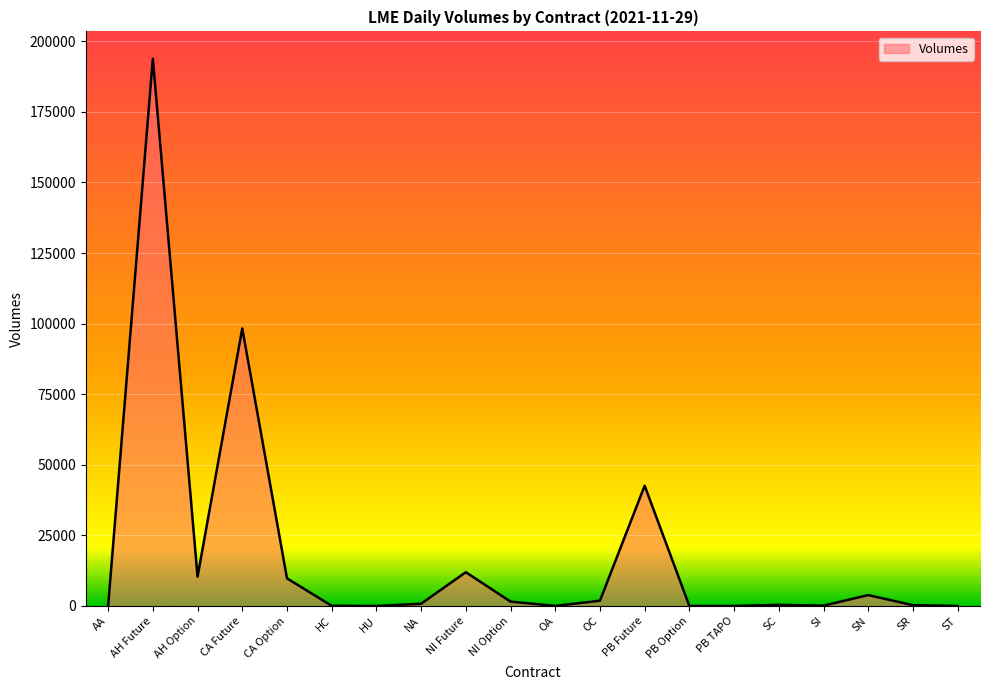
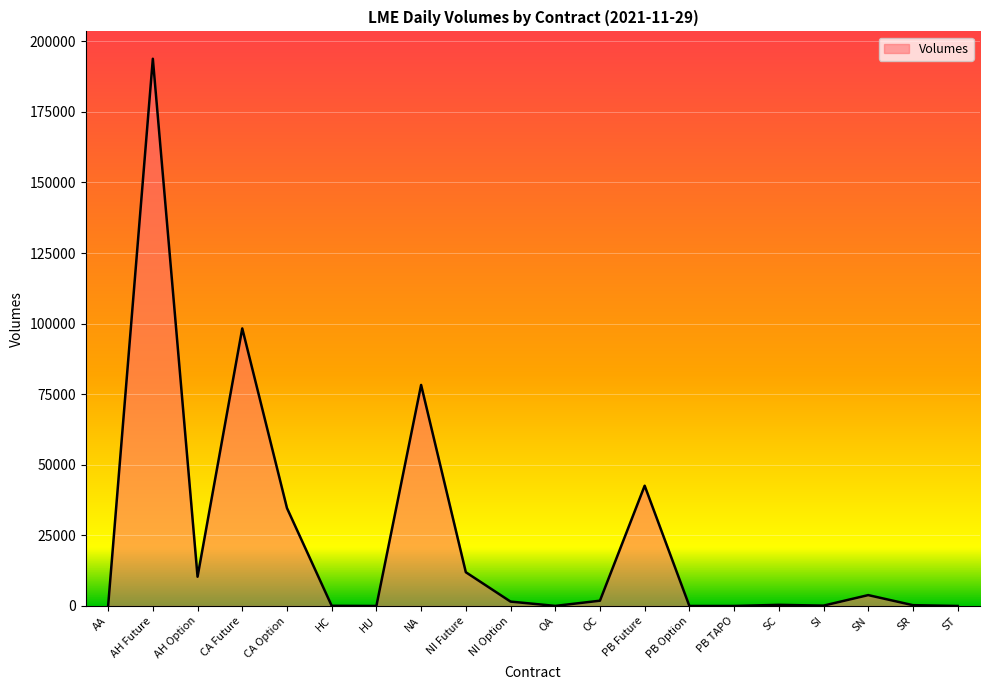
  {
    "AA": 0,
    "AH Future": 194000,
    "AH Option": 10000,
    "CA Future": 98000,
-   "CA Option": 10000,
+   "CA Option": 35000,
    "HC": 0,
    "HU": 0,
-   "NA": 1000,
+   "NA": 78000,
    "NI Future": 12000,
    "NI Option": 2000,
    "OA": 0,
    "OC": 2000,
    "PB Future": 43000,
    "PB Option": 0,
    "PB TAPO": 0,
    "SC": 0,
    "SI": 0,
    "SN": 4000,
    "SR": 0,
    "ST": 0
  }
